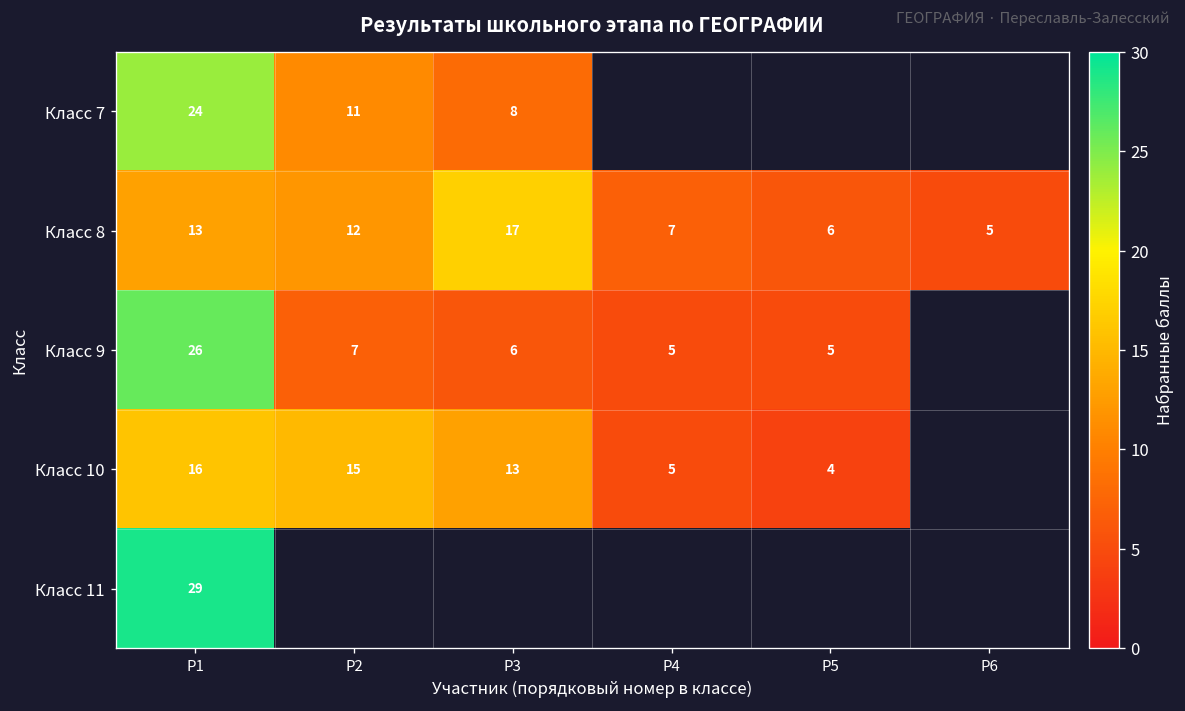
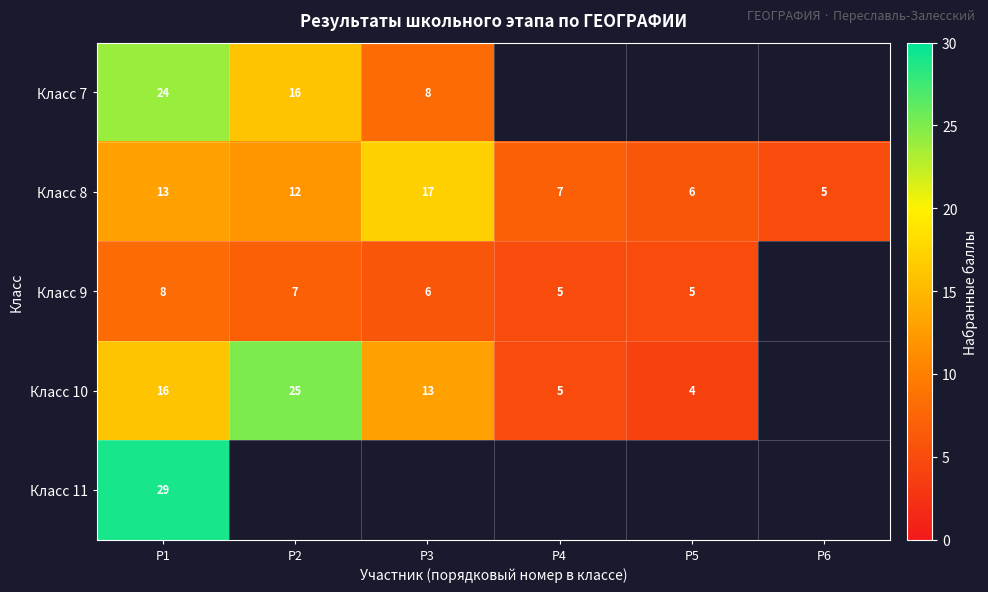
  {
    "Класс 7": {
      "P1": 24,
-     "P2": 11,
+     "P2": 16,
      "P3": 8
    },
    "Класс 8": {
      "P1": 13,
      "P2": 12,
      "P3": 17,
      "P4": 7,
      "P5": 6,
      "P6": 5
    },
    "Класс 9": {
-     "P1": 26,
+     "P1": 8,
      "P2": 7,
      "P3": 6,
      "P4": 5,
      "P5": 5
    },
    "Класс 10": {
      "P1": 16,
-     "P2": 15,
+     "P2": 25,
      "P3": 13,
      "P4": 5,
      "P5": 4
    },
    "Класс 11": {
      "P1": 29
    }
  }
